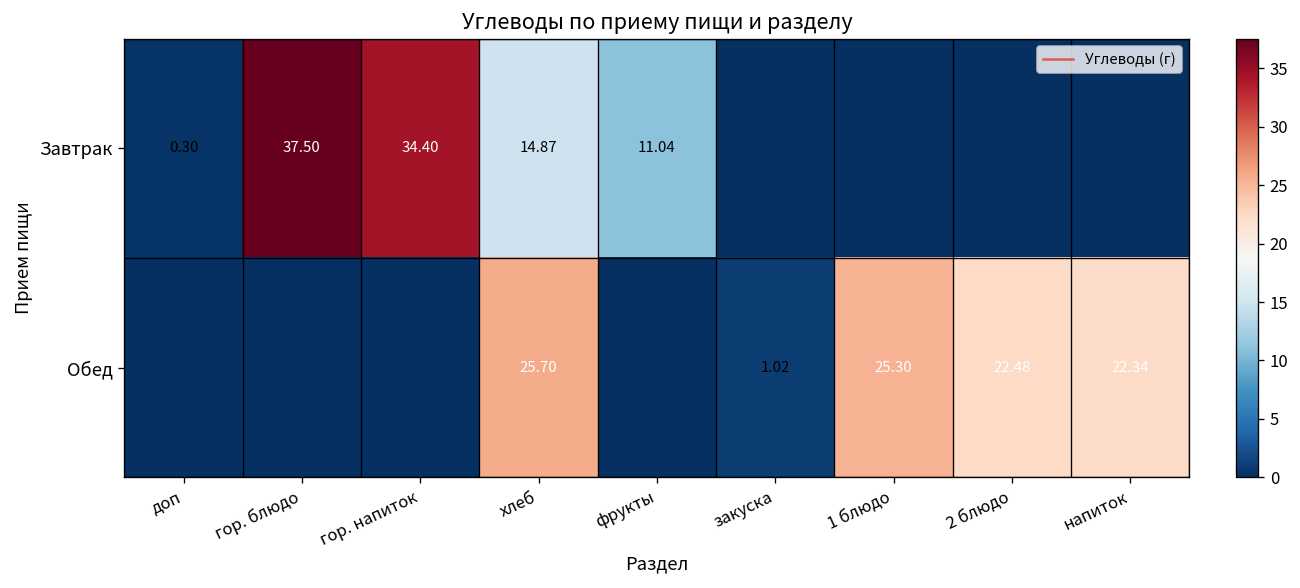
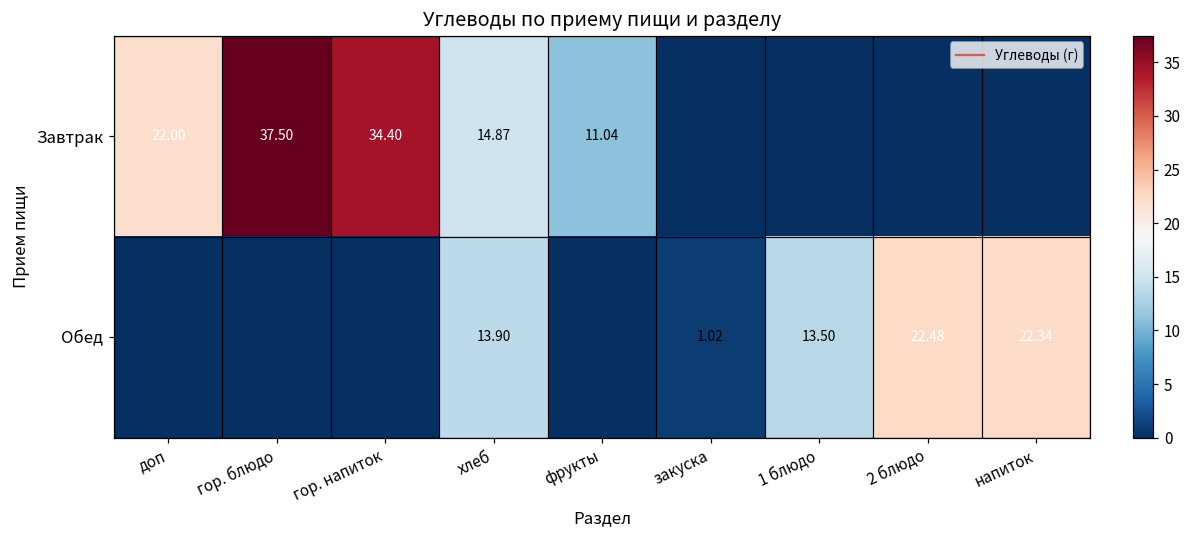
  {
    "Завтрак": {
-     "доп": 0.30,
+     "доп": 22.00,
      "гор. блюдо": 37.50,
      "гор. напиток": 34.40,
      "хлеб": 14.87,
      "фрукты": 11.04
    },
    "Обед": {
-     "хлеб": 25.70,
+     "хлеб": 13.90,
      "закуска": 1.02,
-     "1 блюдо": 25.30,
+     "1 блюдо": 13.50,
      "2 блюдо": 22.48,
      "напиток": 22.34
    }
  }
